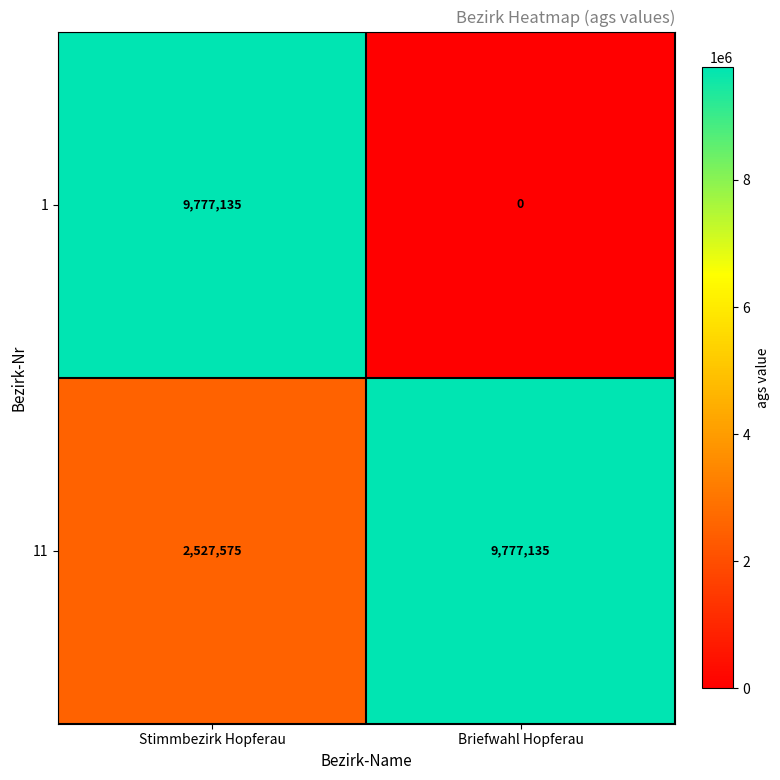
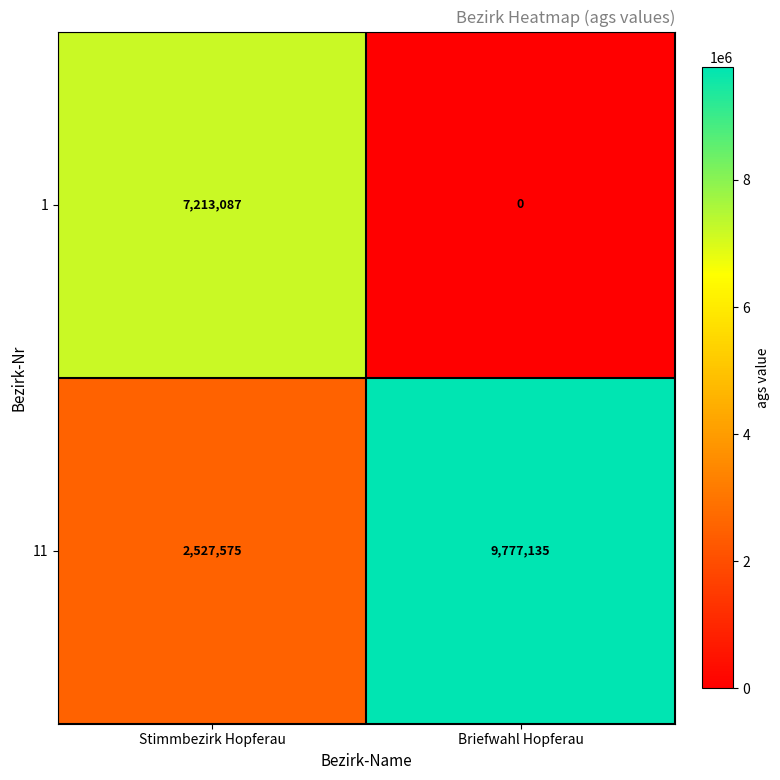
  {
    "1": {
-     "Stimmbezirk Hopferau": "9,777,135",
+     "Stimmbezirk Hopferau": "7,213,087",
      "Briefwahl Hopferau": "0"
    },
    "11": {
      "Stimmbezirk Hopferau": "2,527,575",
      "Briefwahl Hopferau": "9,777,135"
    }
  }
